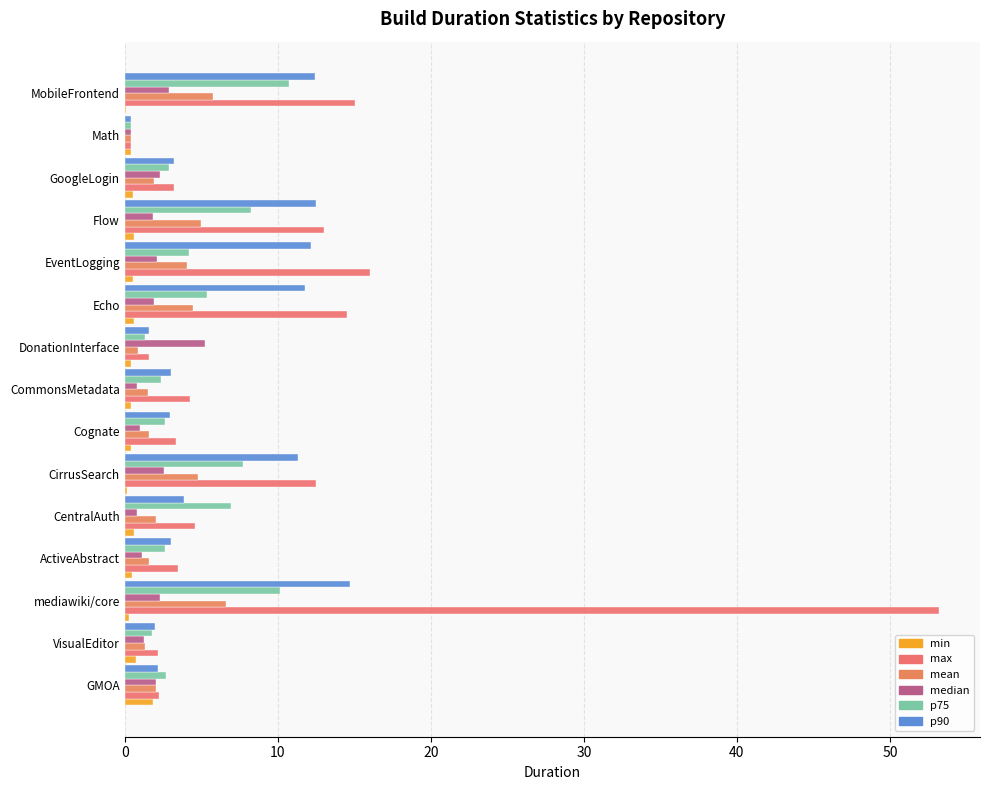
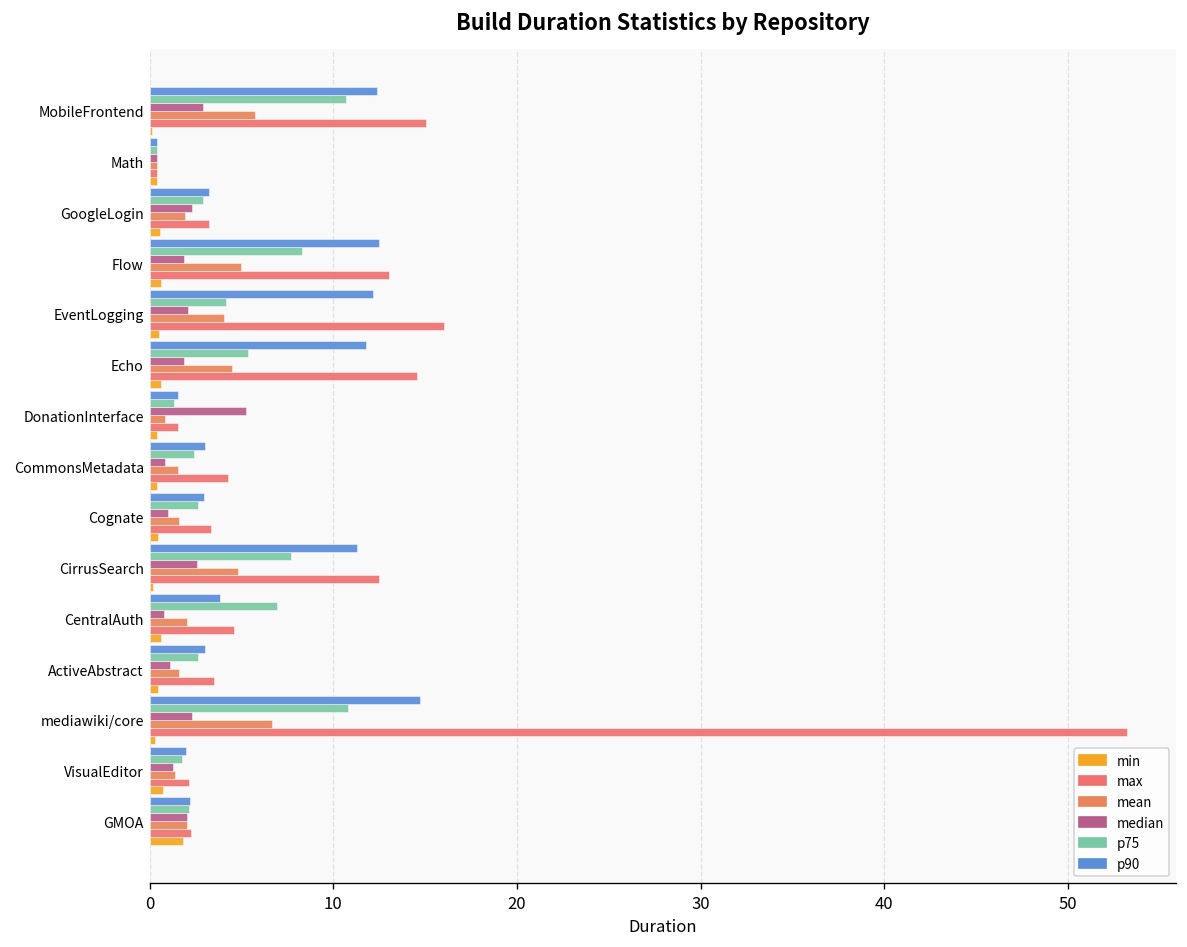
  {
    "min": {
      "Math": 0.4,
      "GoogleLogin": 0.5,
      "Flow": 0.6,
      "EventLogging": 0.5,
      "Echo": 0.6,
      "DonationInterface": 0.4,
      "CommonsMetadata": 0.4,
      "Cognate": 0.4,
      "CirrusSearch": 0.2,
      "CentralAuth": 0.6,
      "ActiveAbstract": 0.5,
      "mediawiki/core": 0.3,
      "VisualEditor": 0.7,
      "GMOA": 1.8
    },
    "median": {
      "MobileFrontend": 2.9,
      "Math": 0.4,
      "GoogleLogin": 2.3,
      "Flow": 1.8,
      "EventLogging": 2.1,
      "Echo": 1.9,
      "DonationInterface": 5.3,
      "CommonsMetadata": 0.8,
      "Cognate": 1.0,
      "CirrusSearch": 2.6,
      "CentralAuth": 0.8,
      "ActiveAbstract": 1.1,
      "mediawiki/core": 2.3,
      "VisualEditor": 1.3,
      "GMOA": 2.0
    },
    "p75": {
      "MobileFrontend": 10.7,
      "Math": 0.4,
      "GoogleLogin": 2.9,
      "Flow": 8.3,
      "EventLogging": 4.2,
      "Echo": 5.4,
      "DonationInterface": 1.3,
      "CommonsMetadata": 2.4,
      "Cognate": 2.6,
      "CirrusSearch": 7.7,
      "CentralAuth": 6.9,
      "ActiveAbstract": 2.6,
-     "mediawiki/core": 10.1,
+     "mediawiki/core": 10.8,
      "VisualEditor": 1.8,
-     "GMOA": 2.7
+     "GMOA": 2.1
    },
    "p90": {
      "MobileFrontend": 12.4,
      "Math": 0.4,
      "GoogleLogin": 3.2,
      "Flow": 12.5,
      "EventLogging": 12.2,
      "Echo": 11.8,
      "DonationInterface": 1.6,
      "CommonsMetadata": 3.0,
      "Cognate": 3.0,
      "CirrusSearch": 11.3,
      "CentralAuth": 3.8,
      "ActiveAbstract": 3.0,
      "mediawiki/core": 14.7,
      "VisualEditor": 2.0,
      "GMOA": 2.2
    }
  }
